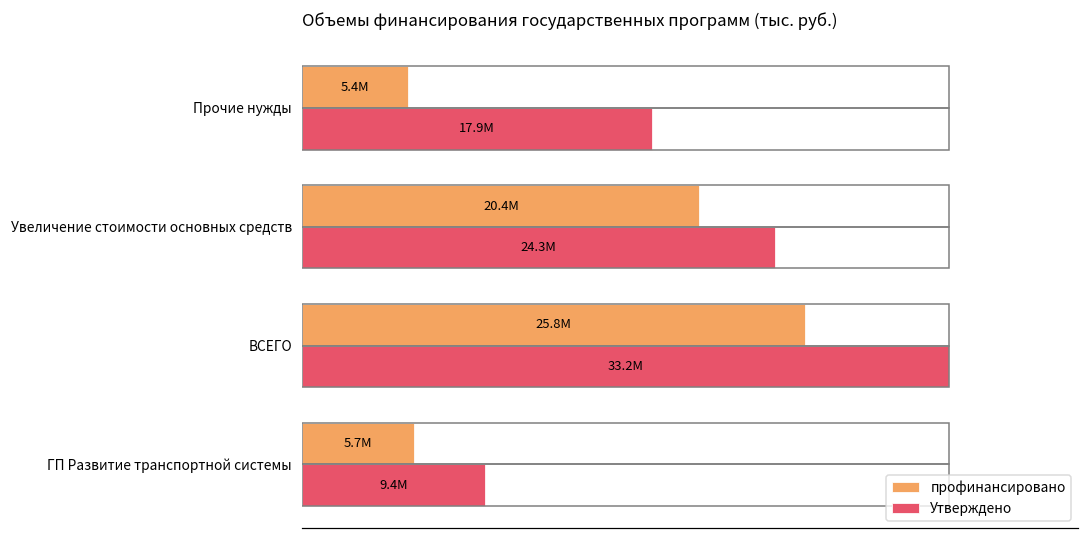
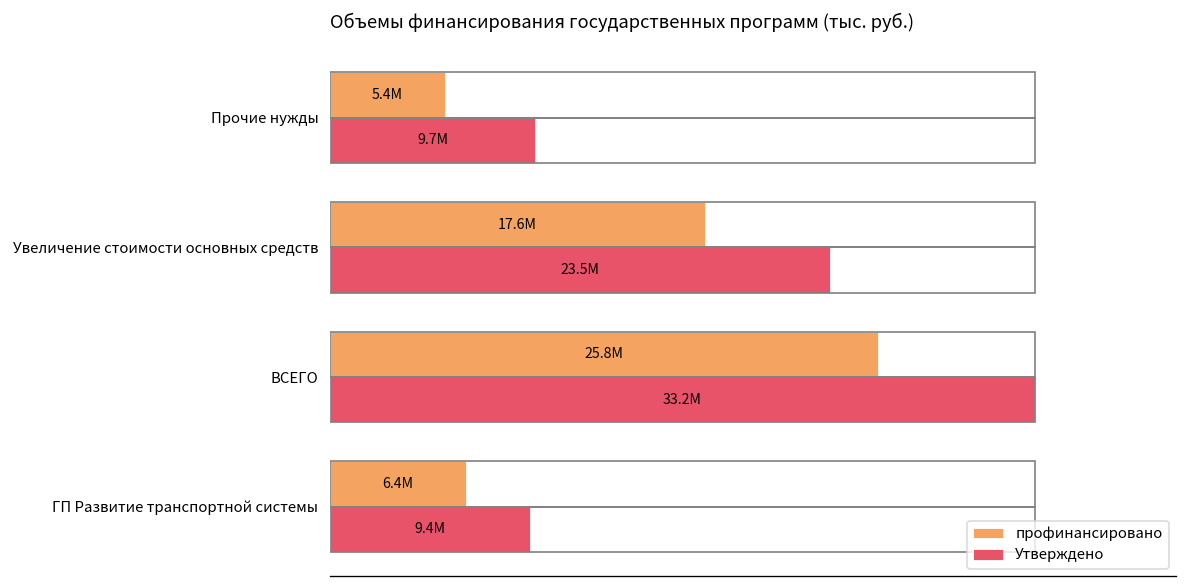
  {
    "профинансировано": {
-     "Увеличение стоимости основных средств": "20.4M",
-     "ГП Развитие транспортной системы": "5.7M"
+     "Увеличение стоимости основных средств": "17.6M",
+     "ГП Развитие транспортной системы": "6.4M"
    },
    "Утверждено": {
-     "Прочие нужды": "17.9M",
-     "Увеличение стоимости основных средств": "24.3M"
+     "Прочие нужды": "9.7M",
+     "Увеличение стоимости основных средств": "23.5M"
    }
  }
